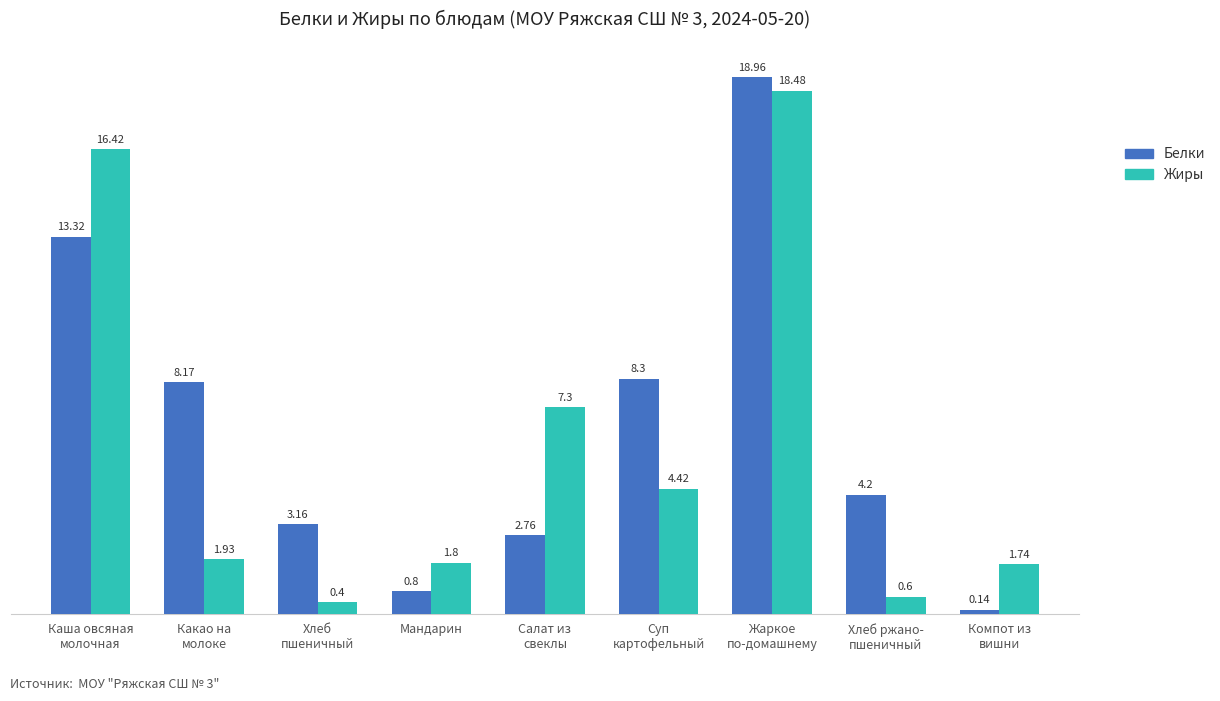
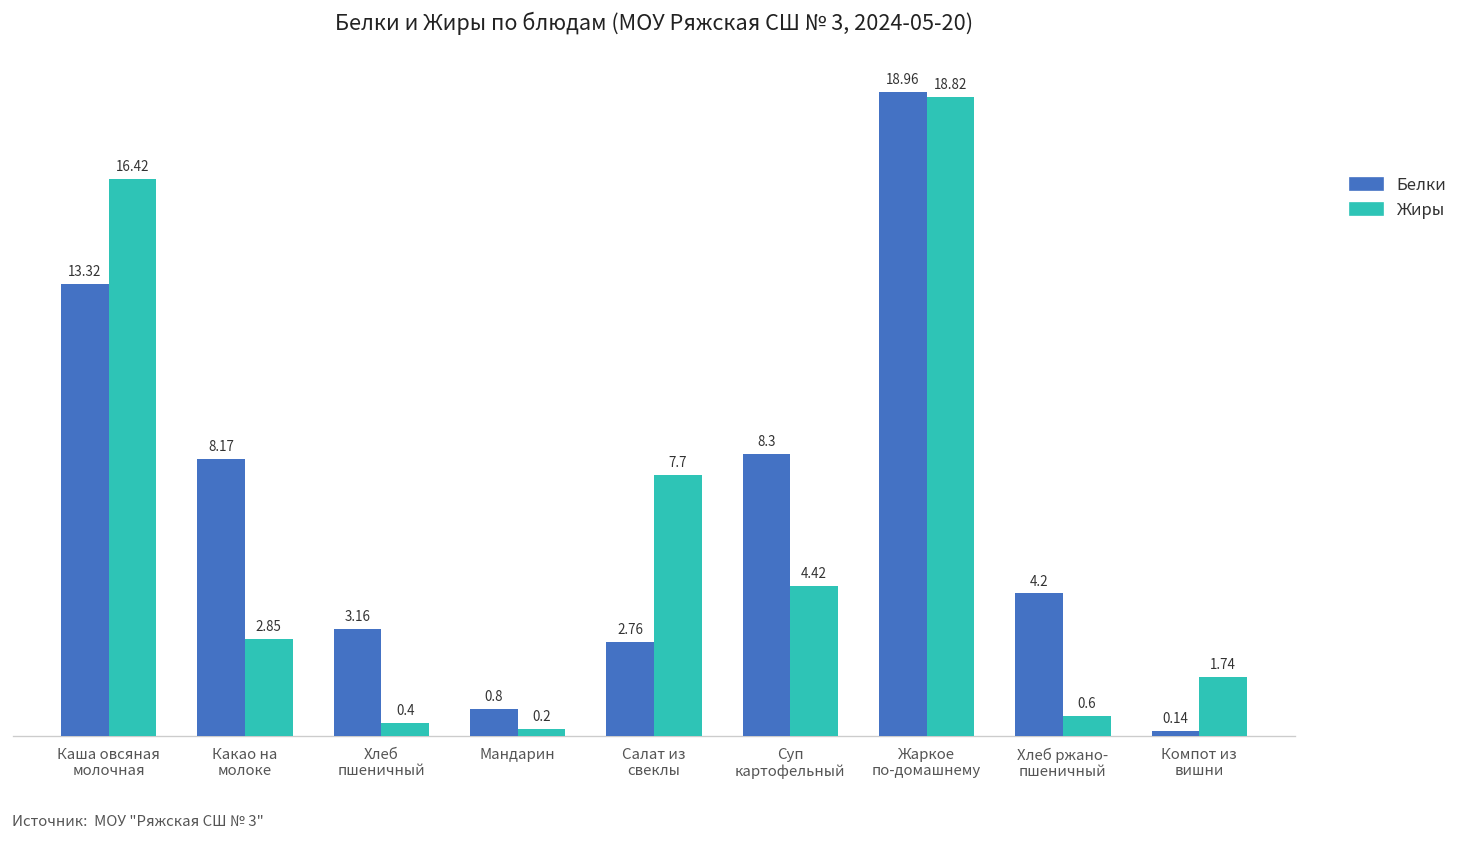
  {
    "Белки": {
      "Каша овсяная молочная": 13.32,
      "Какао на молоке": 8.17,
      "Хлеб пшеничный": 3.16,
      "Мандарин": 0.8,
      "Салат из свеклы": 2.76,
      "Суп картофельный": 8.3,
      "Жаркое по-домашнему": 18.96,
      "Хлеб ржано- пшеничный": 4.2,
      "Компот из вишни": 0.14
    },
    "Жиры": {
      "Каша овсяная молочная": 16.42,
-     "Какао на молоке": 1.93,
+     "Какао на молоке": 2.85,
      "Хлеб пшеничный": 0.4,
-     "Мандарин": 1.8,
-     "Салат из свеклы": 7.3,
+     "Мандарин": 0.2,
+     "Салат из свеклы": 7.7,
      "Суп картофельный": 4.42,
-     "Жаркое по-домашнему": 18.48,
+     "Жаркое по-домашнему": 18.82,
      "Хлеб ржано- пшеничный": 0.6,
      "Компот из вишни": 1.74
    }
  }
